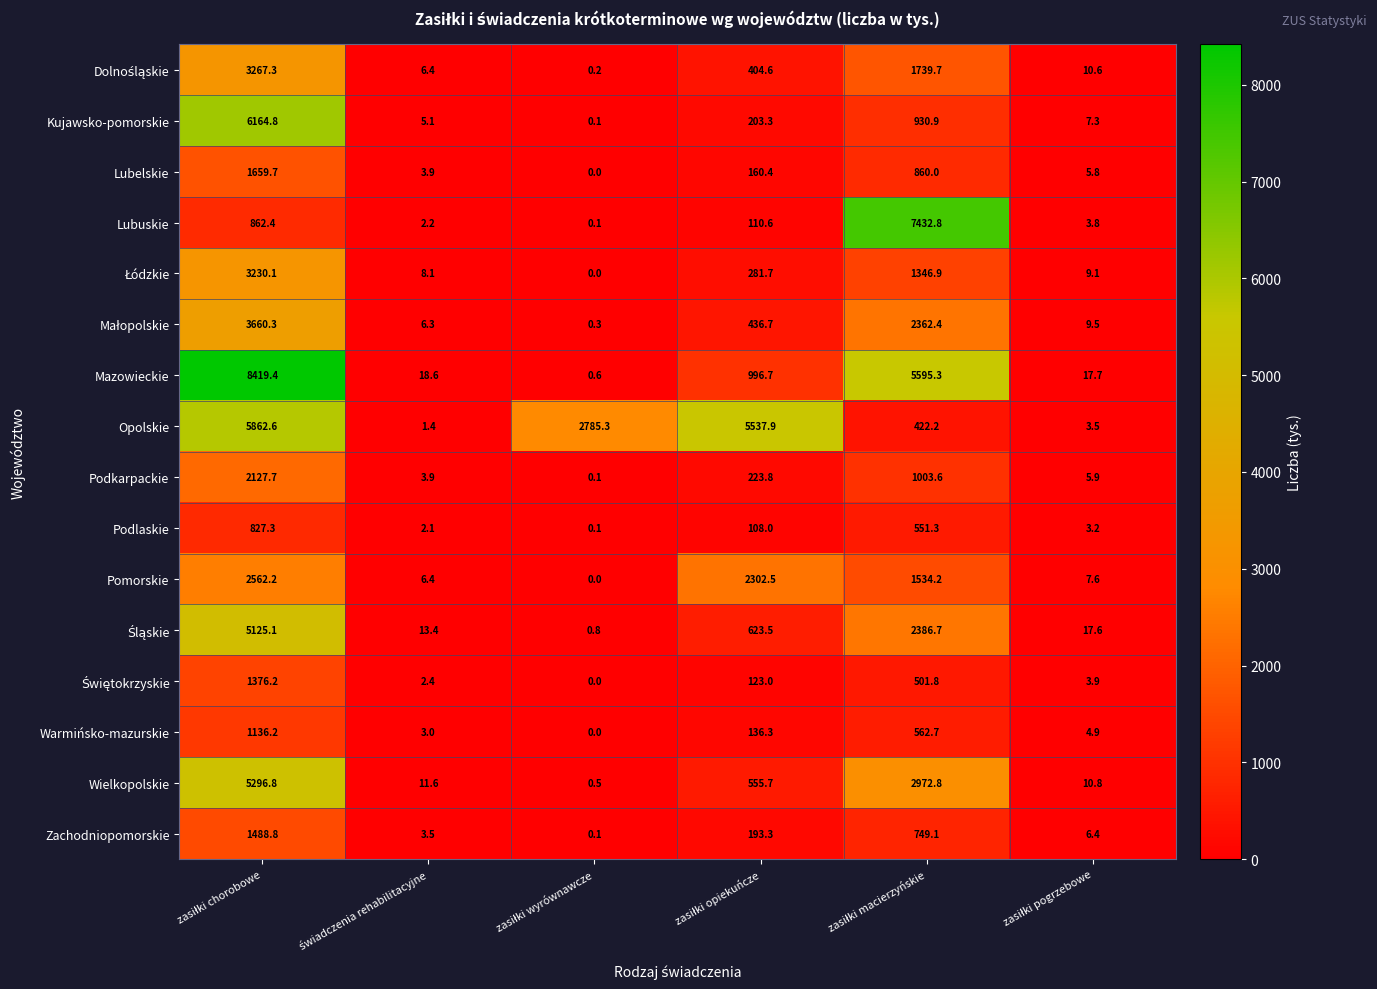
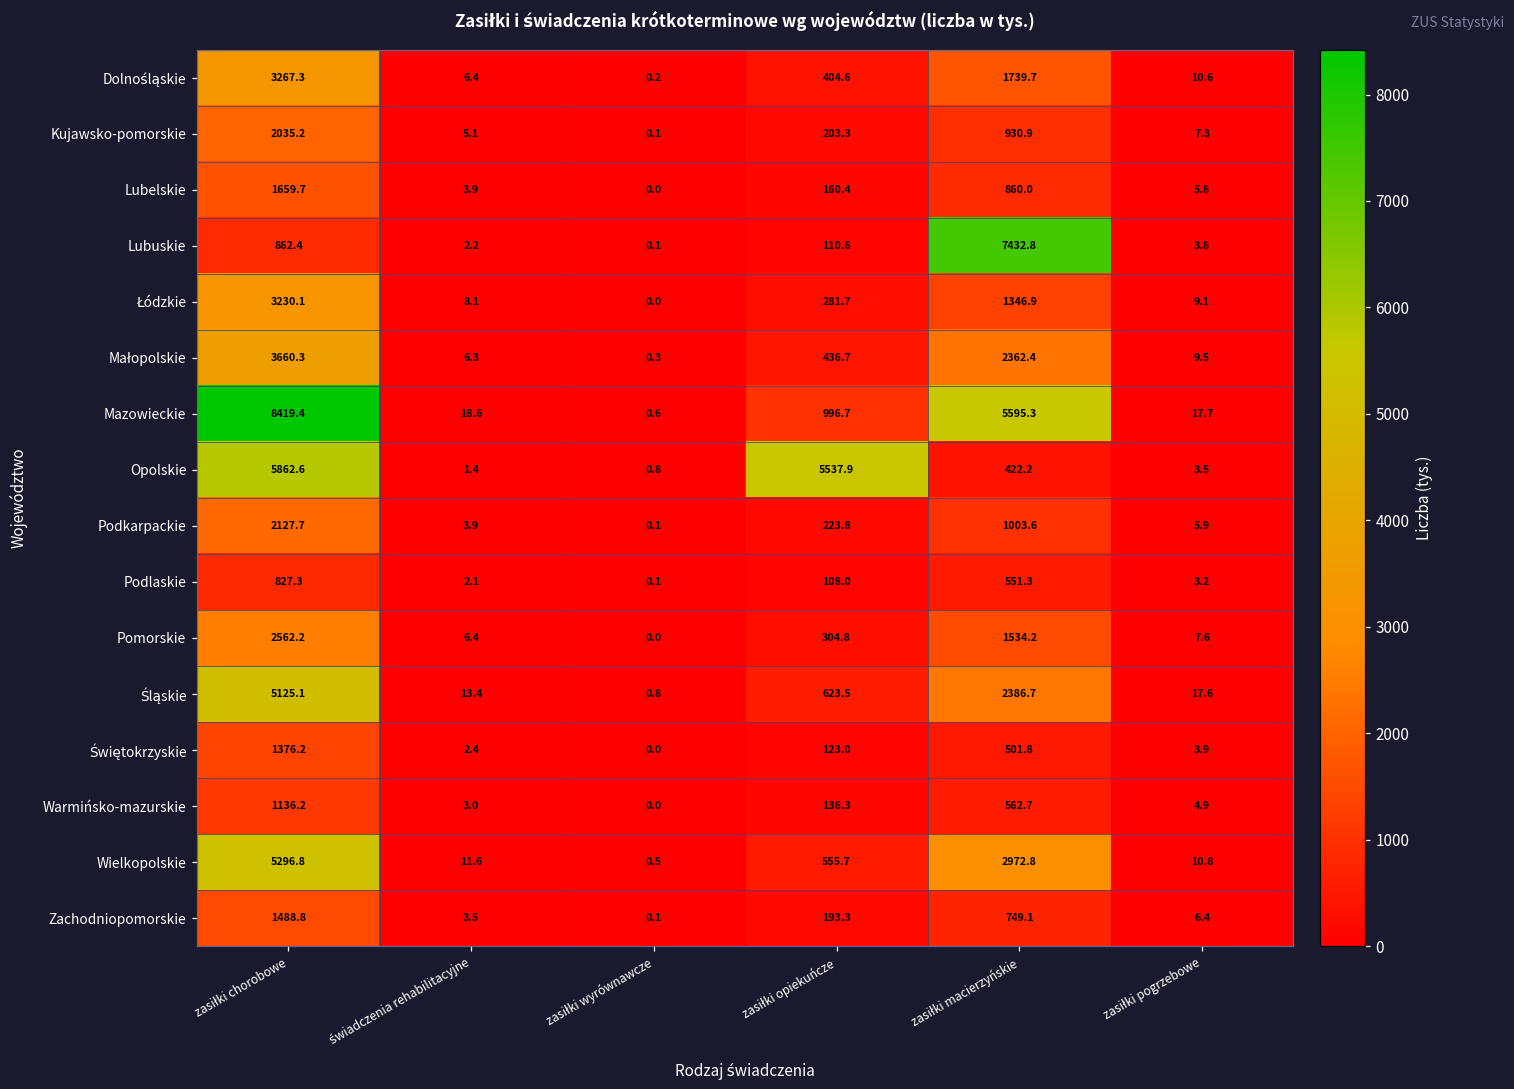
  {
    "Dolnośląskie": {
      "zasiłki chorobowe": 3267.3,
      "świadczenia rehabilitacyjne": 6.4,
      "zasiłki wyrównawcze": 0.2,
      "zasiłki opiekuńcze": 404.6,
      "zasiłki macierzyńskie": 1739.7,
      "zasiłki pogrzebowe": 10.6
    },
    "Kujawsko-pomorskie": {
-     "zasiłki chorobowe": 6164.8,
+     "zasiłki chorobowe": 2035.2,
      "świadczenia rehabilitacyjne": 5.1,
      "zasiłki wyrównawcze": 0.1,
      "zasiłki opiekuńcze": 203.3,
      "zasiłki macierzyńskie": 930.9,
      "zasiłki pogrzebowe": 7.3
    },
    "Lubelskie": {
      "zasiłki chorobowe": 1659.7,
      "świadczenia rehabilitacyjne": 3.9,
      "zasiłki wyrównawcze": 0.0,
      "zasiłki opiekuńcze": 160.4,
      "zasiłki macierzyńskie": 860.0,
      "zasiłki pogrzebowe": 5.8
    },
    "Lubuskie": {
      "zasiłki chorobowe": 862.4,
      "świadczenia rehabilitacyjne": 2.2,
      "zasiłki wyrównawcze": 0.1,
      "zasiłki opiekuńcze": 110.6,
      "zasiłki macierzyńskie": 7432.8,
      "zasiłki pogrzebowe": 3.8
    },
    "Łódzkie": {
      "zasiłki chorobowe": 3230.1,
      "świadczenia rehabilitacyjne": 8.1,
      "zasiłki wyrównawcze": 0.0,
      "zasiłki opiekuńcze": 281.7,
      "zasiłki macierzyńskie": 1346.9,
      "zasiłki pogrzebowe": 9.1
    },
    "Małopolskie": {
      "zasiłki chorobowe": 3660.3,
      "świadczenia rehabilitacyjne": 6.3,
      "zasiłki wyrównawcze": 0.3,
      "zasiłki opiekuńcze": 436.7,
      "zasiłki macierzyńskie": 2362.4,
      "zasiłki pogrzebowe": 9.5
    },
    "Mazowieckie": {
      "zasiłki chorobowe": 8419.4,
      "świadczenia rehabilitacyjne": 18.6,
      "zasiłki wyrównawcze": 0.6,
      "zasiłki opiekuńcze": 996.7,
      "zasiłki macierzyńskie": 5595.3,
      "zasiłki pogrzebowe": 17.7
    },
    "Opolskie": {
      "zasiłki chorobowe": 5862.6,
      "świadczenia rehabilitacyjne": 1.4,
-     "zasiłki wyrównawcze": 2785.3,
+     "zasiłki wyrównawcze": 0.8,
      "zasiłki opiekuńcze": 5537.9,
      "zasiłki macierzyńskie": 422.2,
      "zasiłki pogrzebowe": 3.5
    },
    "Podkarpackie": {
      "zasiłki chorobowe": 2127.7,
      "świadczenia rehabilitacyjne": 3.9,
      "zasiłki wyrównawcze": 0.1,
      "zasiłki opiekuńcze": 223.8,
      "zasiłki macierzyńskie": 1003.6,
      "zasiłki pogrzebowe": 5.9
    },
    "Podlaskie": {
      "zasiłki chorobowe": 827.3,
      "świadczenia rehabilitacyjne": 2.1,
      "zasiłki wyrównawcze": 0.1,
      "zasiłki opiekuńcze": 108.0,
      "zasiłki macierzyńskie": 551.3,
      "zasiłki pogrzebowe": 3.2
    },
    "Pomorskie": {
      "zasiłki chorobowe": 2562.2,
      "świadczenia rehabilitacyjne": 6.4,
      "zasiłki wyrównawcze": 0.0,
-     "zasiłki opiekuńcze": 2302.5,
+     "zasiłki opiekuńcze": 304.8,
      "zasiłki macierzyńskie": 1534.2,
      "zasiłki pogrzebowe": 7.6
    },
    "Śląskie": {
      "zasiłki chorobowe": 5125.1,
      "świadczenia rehabilitacyjne": 13.4,
      "zasiłki wyrównawcze": 0.8,
      "zasiłki opiekuńcze": 623.5,
      "zasiłki macierzyńskie": 2386.7,
      "zasiłki pogrzebowe": 17.6
    },
    "Świętokrzyskie": {
      "zasiłki chorobowe": 1376.2,
      "świadczenia rehabilitacyjne": 2.4,
      "zasiłki wyrównawcze": 0.0,
      "zasiłki opiekuńcze": 123.0,
      "zasiłki macierzyńskie": 501.8,
      "zasiłki pogrzebowe": 3.9
    },
    "Warmińsko-mazurskie": {
      "zasiłki chorobowe": 1136.2,
      "świadczenia rehabilitacyjne": 3.0,
      "zasiłki wyrównawcze": 0.0,
      "zasiłki opiekuńcze": 136.3,
      "zasiłki macierzyńskie": 562.7,
      "zasiłki pogrzebowe": 4.9
    },
    "Wielkopolskie": {
      "zasiłki chorobowe": 5296.8,
      "świadczenia rehabilitacyjne": 11.6,
      "zasiłki wyrównawcze": 0.5,
      "zasiłki opiekuńcze": 555.7,
      "zasiłki macierzyńskie": 2972.8,
      "zasiłki pogrzebowe": 10.8
    },
    "Zachodniopomorskie": {
      "zasiłki chorobowe": 1488.8,
      "świadczenia rehabilitacyjne": 3.5,
      "zasiłki wyrównawcze": 0.1,
      "zasiłki opiekuńcze": 193.3,
      "zasiłki macierzyńskie": 749.1,
      "zasiłki pogrzebowe": 6.4
    }
  }
